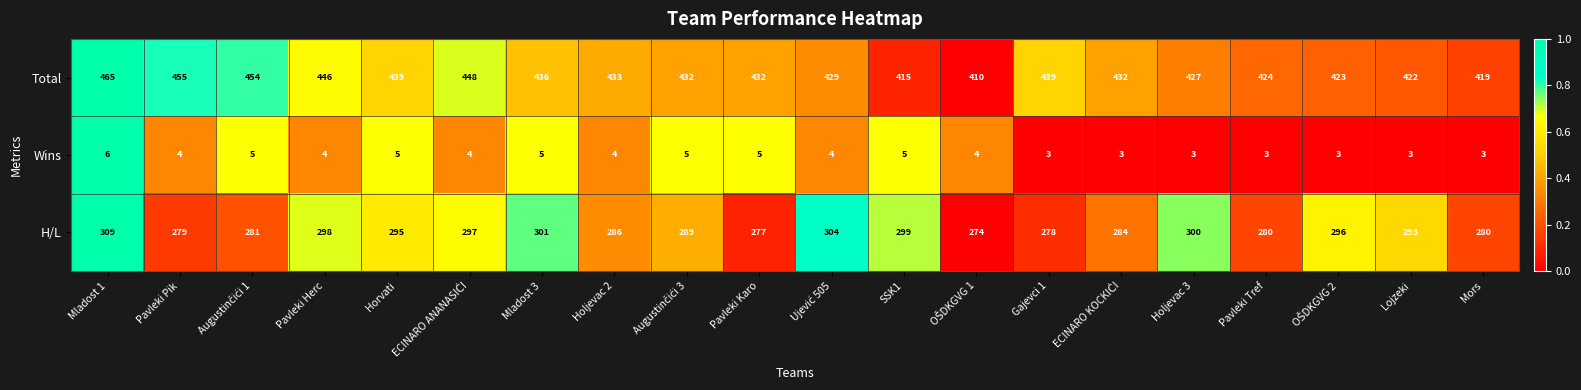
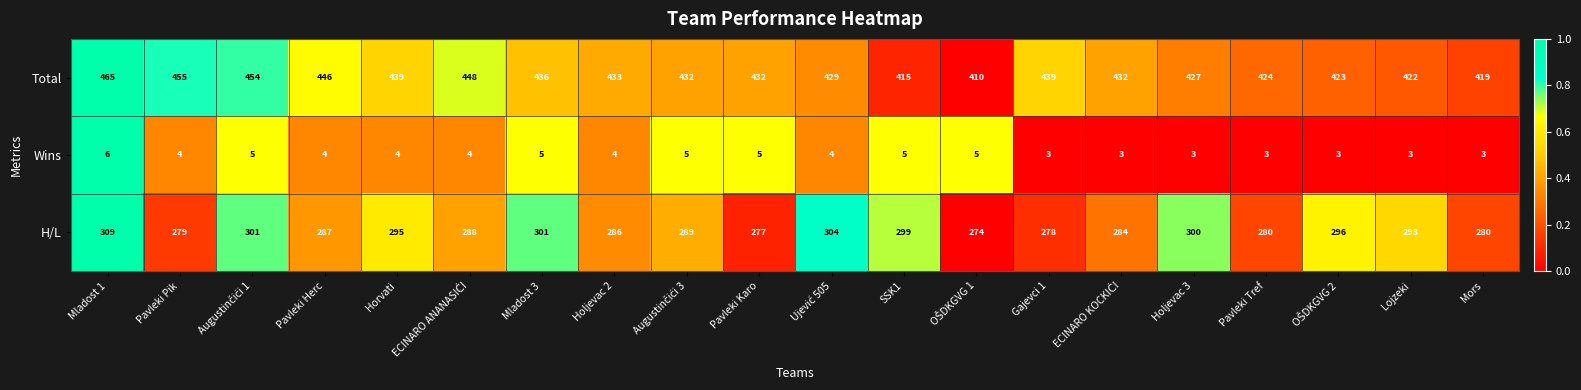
  {
    "Total": {
      "Mladost 1": 465,
      "Pavleki Pik": 455,
      "Augustinčići 1": 454,
      "Pavleki Herc": 446,
      "Horvati": 439,
      "ECINARO ANANASIĆI": 448,
      "Mladost 3": 436,
      "Holjevac 2": 433,
      "Augustinčići 3": 432,
      "Pavleki Karo": 432,
      "Ujević 505": 429,
      "SSK1": 415,
      "OŠDKGVG 1": 410,
      "Gajevci 1": 439,
      "ECINARO KOCKIĆI": 432,
      "Holjevac 3": 427,
      "Pavleki Tref": 424,
      "OŠDKGVG 2": 423,
      "Lojzeki": 422,
      "Mors": 419
    },
    "Wins": {
      "Mladost 1": 6,
      "Pavleki Pik": 4,
      "Augustinčići 1": 5,
      "Pavleki Herc": 4,
-     "Horvati": 5,
+     "Horvati": 4,
      "ECINARO ANANASIĆI": 4,
      "Mladost 3": 5,
      "Holjevac 2": 4,
      "Augustinčići 3": 5,
      "Pavleki Karo": 5,
      "Ujević 505": 4,
      "SSK1": 5,
-     "OŠDKGVG 1": 4,
+     "OŠDKGVG 1": 5,
      "Gajevci 1": 3,
      "ECINARO KOCKIĆI": 3,
      "Holjevac 3": 3,
      "Pavleki Tref": 3,
      "OŠDKGVG 2": 3,
      "Lojzeki": 3,
      "Mors": 3
    },
    "H/L": {
      "Mladost 1": 309,
      "Pavleki Pik": 279,
-     "Augustinčići 1": 281,
-     "Pavleki Herc": 298,
+     "Augustinčići 1": 301,
+     "Pavleki Herc": 287,
      "Horvati": 295,
-     "ECINARO ANANASIĆI": 297,
+     "ECINARO ANANASIĆI": 288,
      "Mladost 3": 301,
      "Holjevac 2": 286,
      "Augustinčići 3": 289,
      "Pavleki Karo": 277,
      "Ujević 505": 304,
      "SSK1": 299,
      "OŠDKGVG 1": 274,
      "Gajevci 1": 278,
      "ECINARO KOCKIĆI": 284,
      "Holjevac 3": 300,
      "Pavleki Tref": 280,
      "OŠDKGVG 2": 296,
      "Lojzeki": 293,
      "Mors": 280
    }
  }
